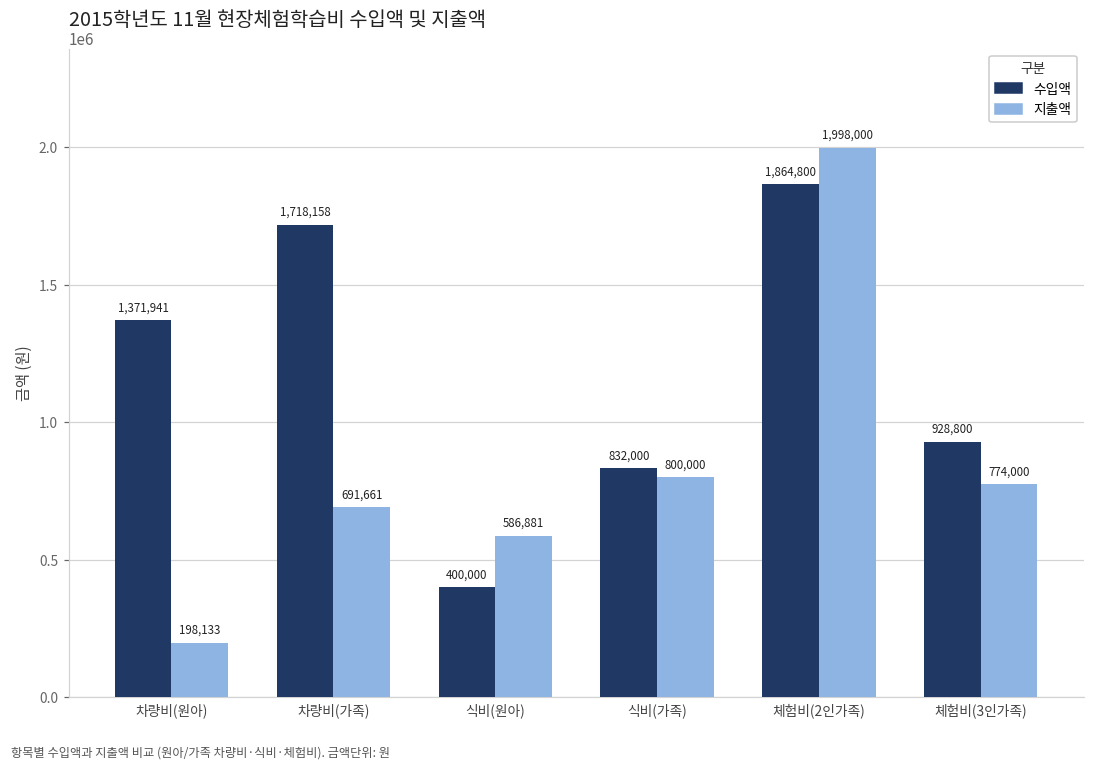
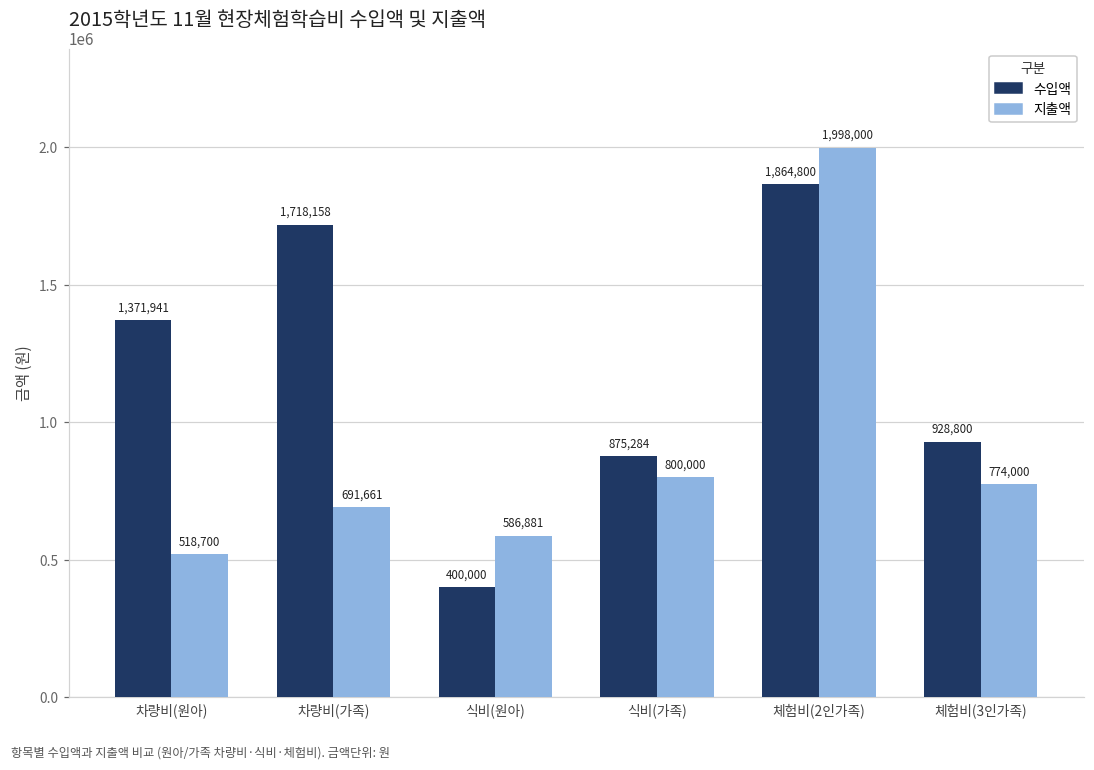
  {
    "수입액": {
      "차량비(원아)": "1,371,941",
      "차량비(가족)": "1,718,158",
      "식비(원아)": "400,000",
-     "식비(가족)": "832,000",
+     "식비(가족)": "875,284",
      "체험비(2인가족)": "1,864,800",
      "체험비(3인가족)": "928,800"
    },
    "지출액": {
-     "차량비(원아)": "198,133",
+     "차량비(원아)": "518,700",
      "차량비(가족)": "691,661",
      "식비(원아)": "586,881",
      "식비(가족)": "800,000",
      "체험비(2인가족)": "1,998,000",
      "체험비(3인가족)": "774,000"
    }
  }
